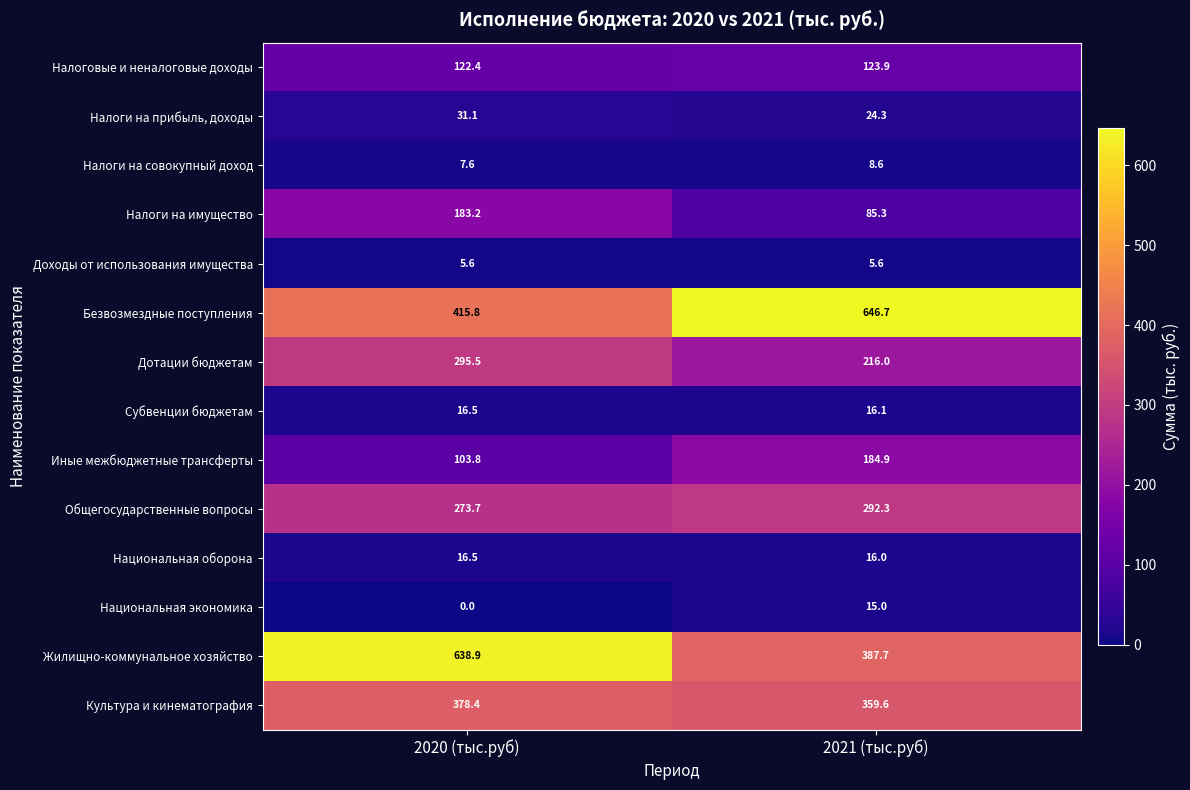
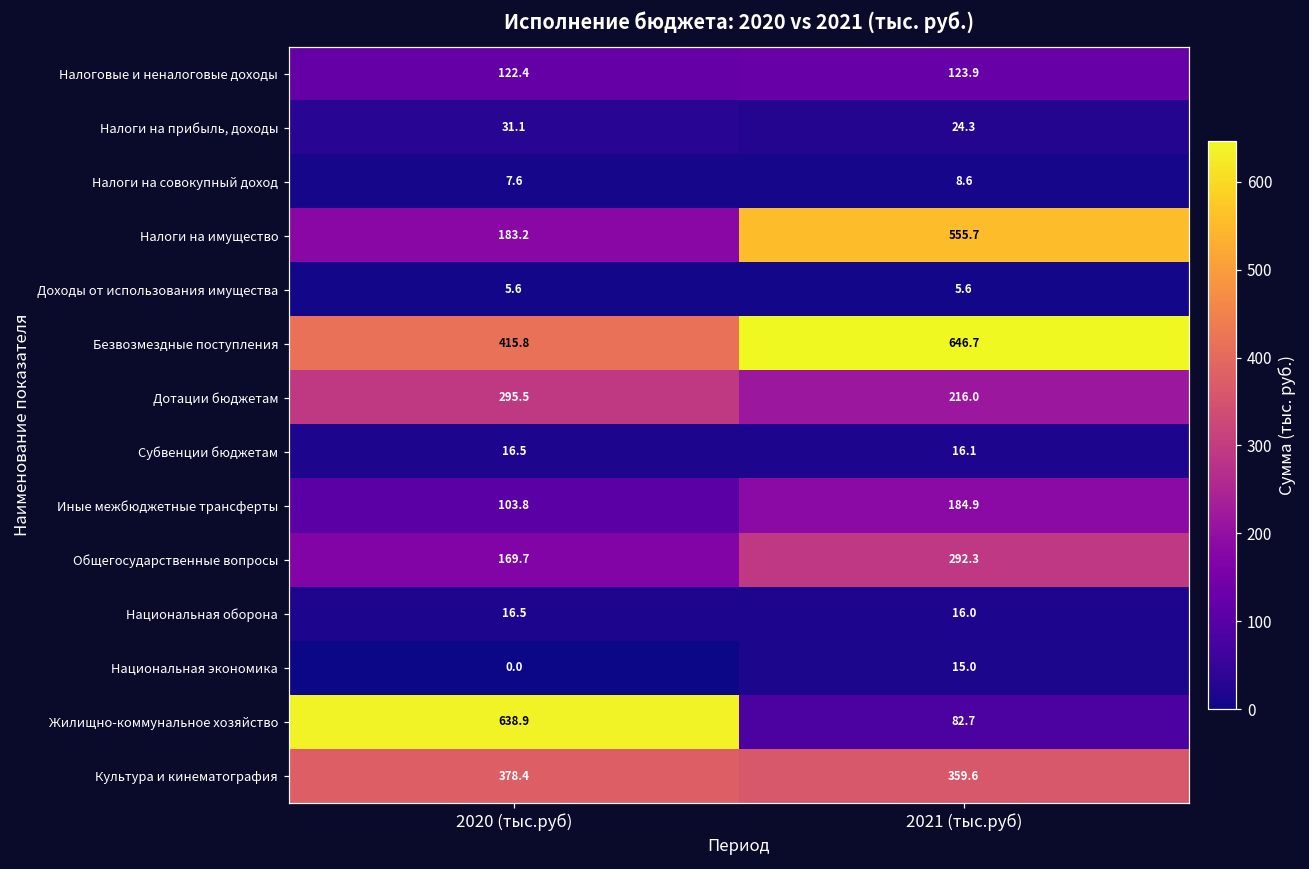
  {
    "Налоговые и неналоговые доходы": {
      "2020 (тыс.руб)": 122.4,
      "2021 (тыс.руб)": 123.9
    },
    "Налоги на прибыль, доходы": {
      "2020 (тыс.руб)": 31.1,
      "2021 (тыс.руб)": 24.3
    },
    "Налоги на совокупный доход": {
      "2020 (тыс.руб)": 7.6,
      "2021 (тыс.руб)": 8.6
    },
    "Налоги на имущество": {
      "2020 (тыс.руб)": 183.2,
-     "2021 (тыс.руб)": 85.3
+     "2021 (тыс.руб)": 555.7
    },
    "Доходы от использования имущества": {
      "2020 (тыс.руб)": 5.6,
      "2021 (тыс.руб)": 5.6
    },
    "Безвозмездные поступления": {
      "2020 (тыс.руб)": 415.8,
      "2021 (тыс.руб)": 646.7
    },
    "Дотации бюджетам": {
      "2020 (тыс.руб)": 295.5,
      "2021 (тыс.руб)": 216.0
    },
    "Субвенции бюджетам": {
      "2020 (тыс.руб)": 16.5,
      "2021 (тыс.руб)": 16.1
    },
    "Иные межбюджетные трансферты": {
      "2020 (тыс.руб)": 103.8,
      "2021 (тыс.руб)": 184.9
    },
    "Общегосударственные вопросы": {
-     "2020 (тыс.руб)": 273.7,
+     "2020 (тыс.руб)": 169.7,
      "2021 (тыс.руб)": 292.3
    },
    "Национальная оборона": {
      "2020 (тыс.руб)": 16.5,
      "2021 (тыс.руб)": 16.0
    },
    "Национальная экономика": {
      "2020 (тыс.руб)": 0.0,
      "2021 (тыс.руб)": 15.0
    },
    "Жилищно-коммунальное хозяйство": {
      "2020 (тыс.руб)": 638.9,
-     "2021 (тыс.руб)": 387.7
+     "2021 (тыс.руб)": 82.7
    },
    "Культура и кинематография": {
      "2020 (тыс.руб)": 378.4,
      "2021 (тыс.руб)": 359.6
    }
  }
